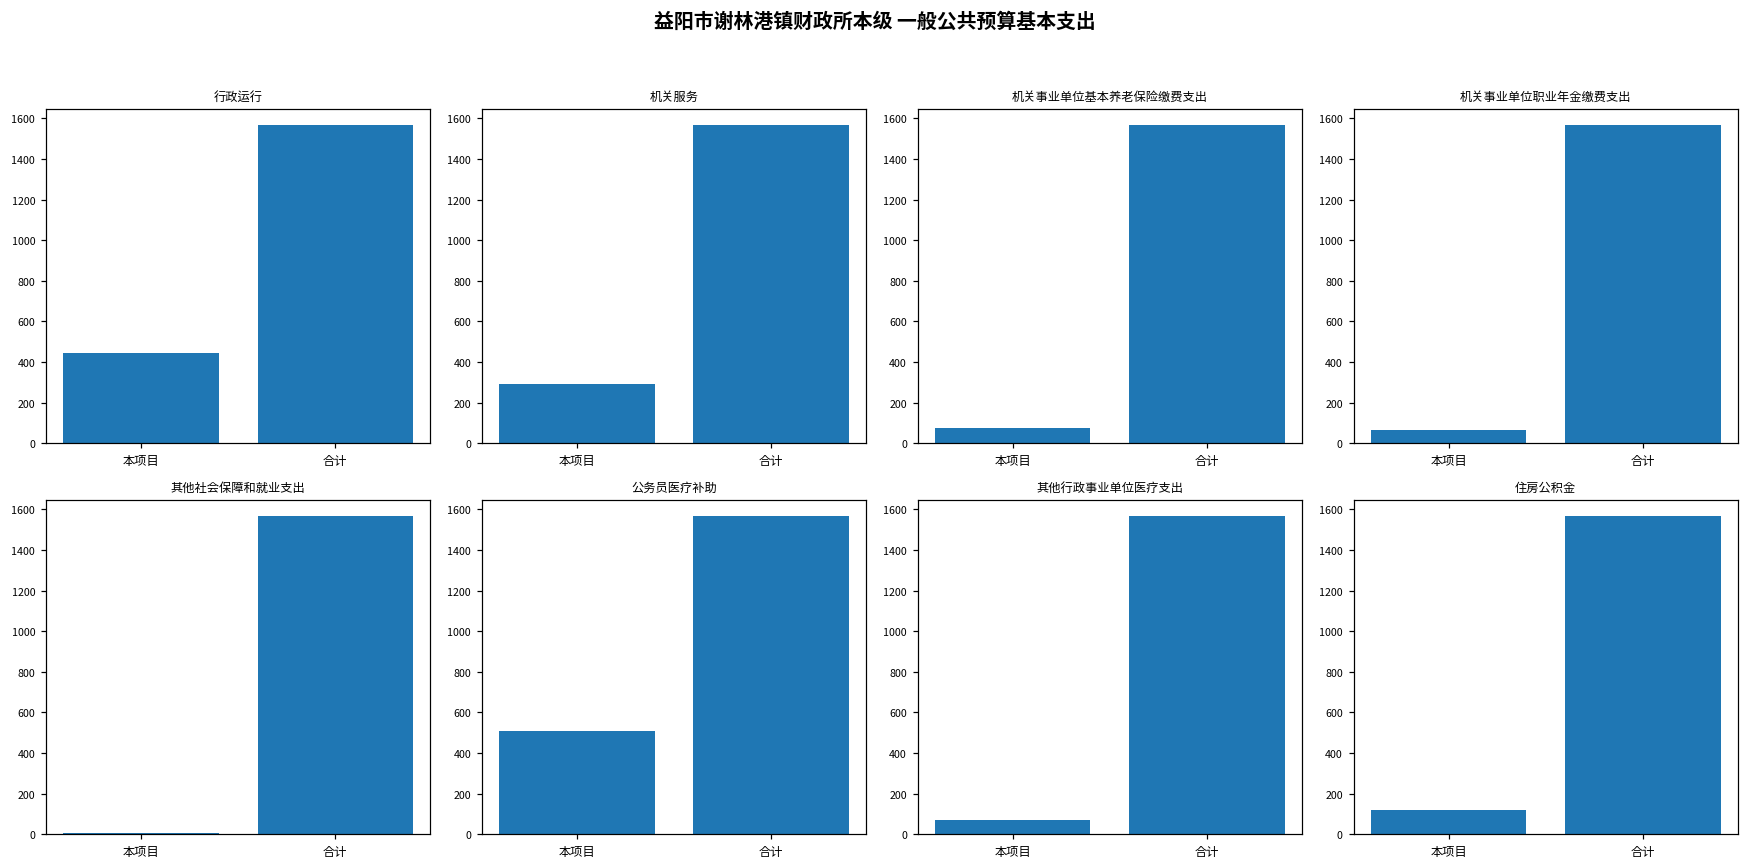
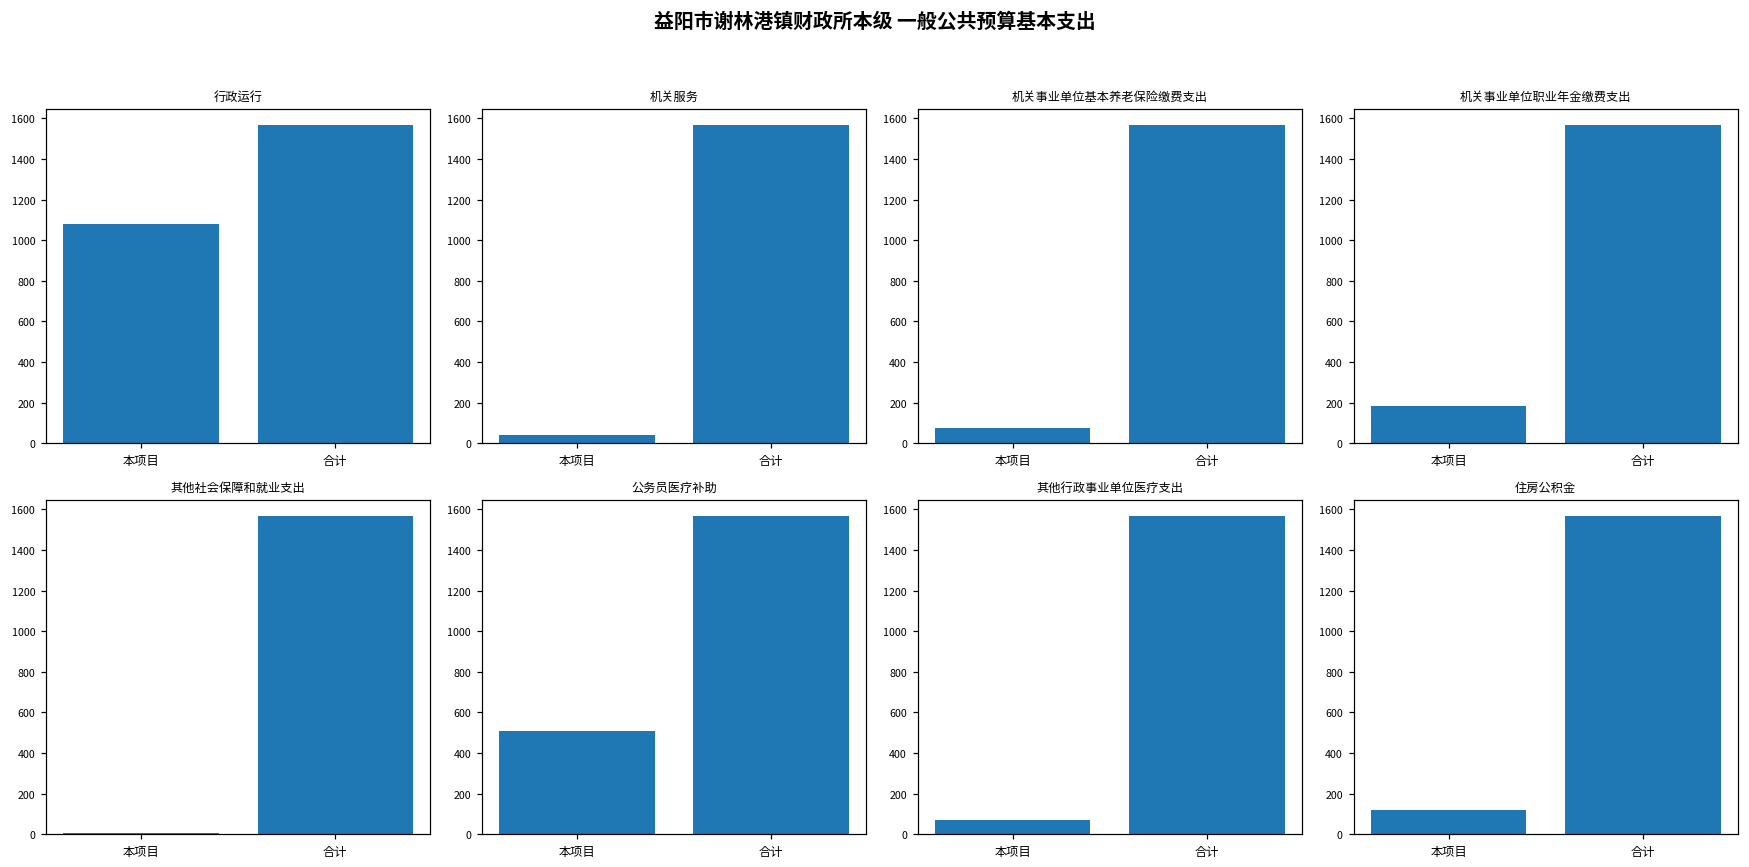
  {
    "行政运行": {
-     "本项目": 440,
+     "本项目": 1080,
      "合计": 1570
    },
    "机关服务": {
-     "本项目": 290,
+     "本项目": 40,
      "合计": 1570
    },
    "机关事业单位基本养老保险缴费支出": {
      "本项目": 80,
      "合计": 1570
    },
    "机关事业单位职业年金缴费支出": {
-     "本项目": 70,
+     "本项目": 180,
      "合计": 1570
    },
    "其他社会保障和就业支出": {
      "合计": 1570
    },
    "公务员医疗补助": {
      "本项目": 510,
      "合计": 1570
    },
    "其他行政事业单位医疗支出": {
      "本项目": 70,
      "合计": 1570
    },
    "住房公积金": {
      "本项目": 120,
      "合计": 1570
    }
  }
